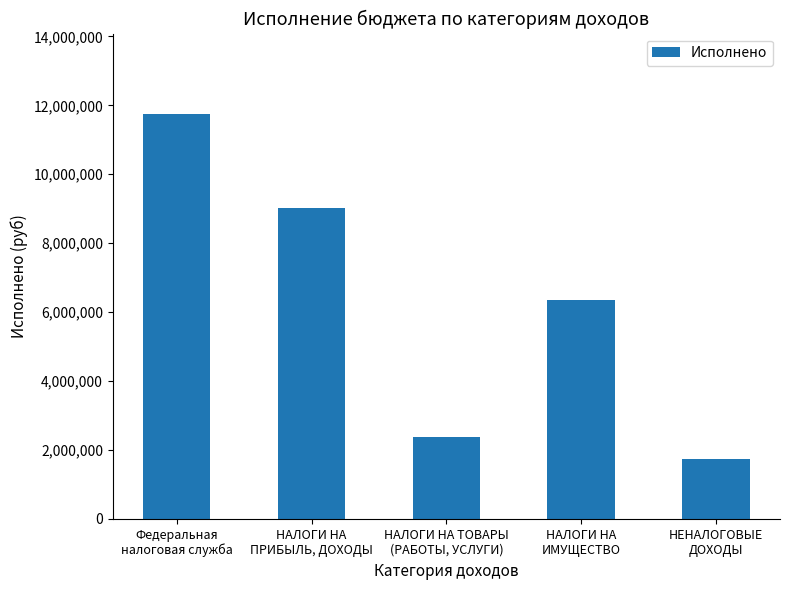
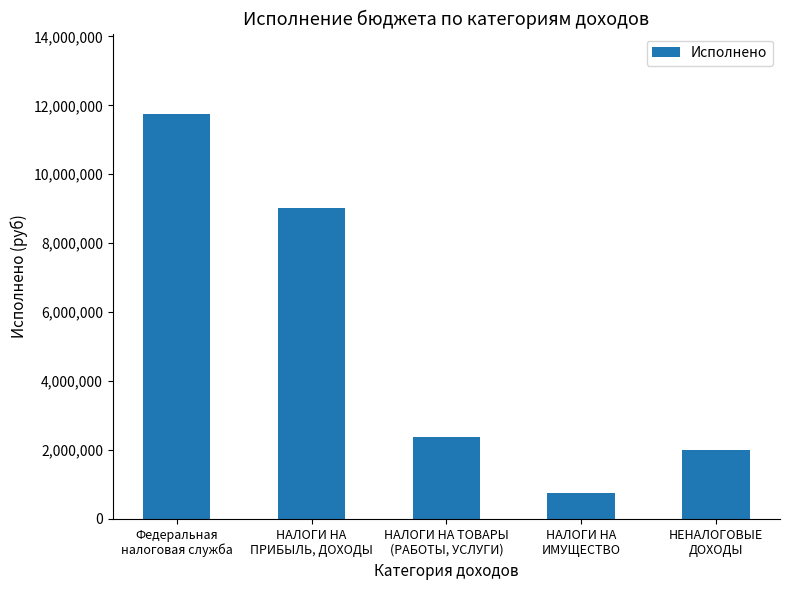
  {
    "Федеральная налоговая служба": "11,700,000",
    "НАЛОГИ НА ПРИБЫЛЬ, ДОХОДЫ": "9,000,000",
    "НАЛОГИ НА ТОВАРЫ (РАБОТЫ, УСЛУГИ)": "2,400,000",
-   "НАЛОГИ НА ИМУЩЕСТВО": "6,300,000",
-   "НЕНАЛОГОВЫЕ ДОХОДЫ": "1,700,000"
+   "НАЛОГИ НА ИМУЩЕСТВО": "700,000",
+   "НЕНАЛОГОВЫЕ ДОХОДЫ": "2,000,000"
  }
